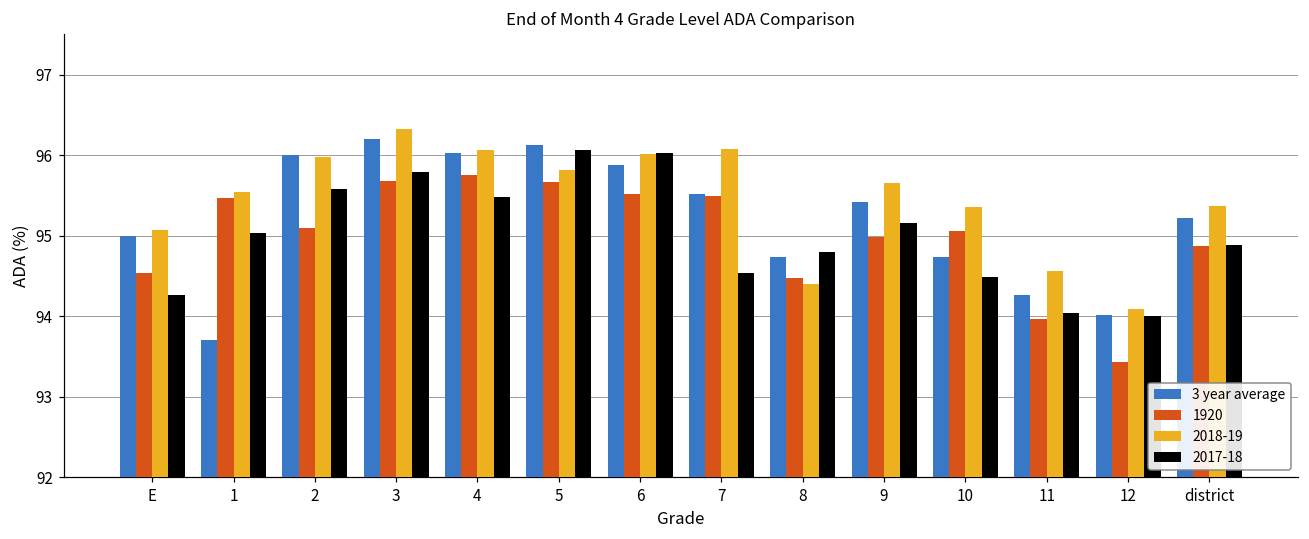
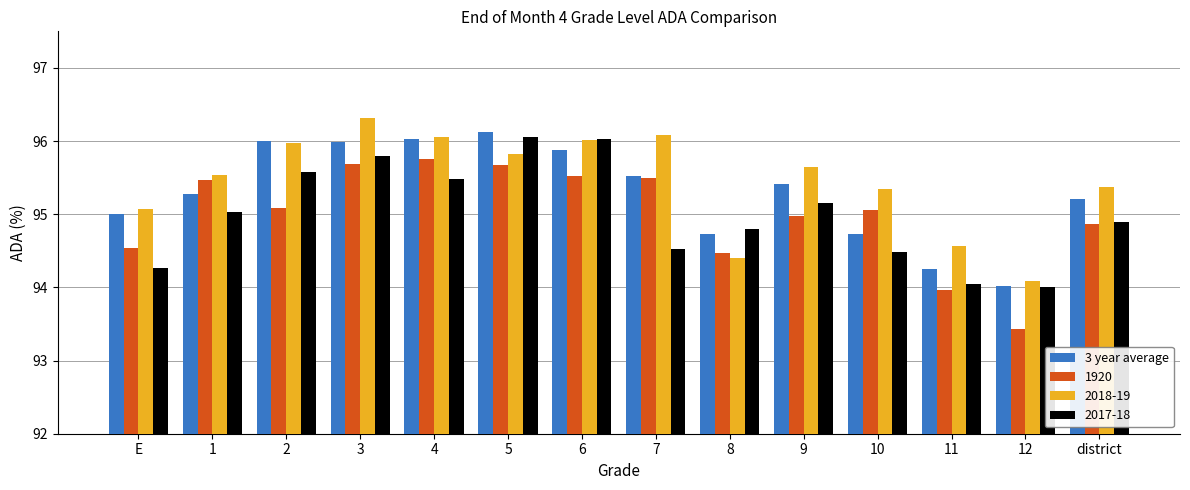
  {
    "3 year average": {
      "E": 95.0,
-     "1": 93.7,
+     "1": 95.3,
      "2": 96.0,
-     "3": 96.2,
+     "3": 96.0,
      "4": 96.0,
      "5": 96.1,
      "6": 95.9,
      "7": 95.5,
      "8": 94.7,
      "9": 95.4,
      "10": 94.7,
      "11": 94.3,
      "12": 94.0,
      "district": 95.2
    },
    "1920": {
      "E": 94.5,
      "1": 95.5,
      "2": 95.1,
      "3": 95.7,
      "4": 95.8,
      "5": 95.7,
      "6": 95.5,
      "7": 95.5,
      "8": 94.5,
      "9": 95.0,
      "10": 95.1,
      "11": 94.0,
      "12": 93.4,
      "district": 94.9
    },
    "2018-19": {
      "E": 95.1,
      "1": 95.5,
      "2": 96.0,
      "3": 96.3,
      "4": 96.1,
      "5": 95.8,
      "6": 96.0,
      "7": 96.1,
      "8": 94.4,
      "9": 95.7,
      "10": 95.4,
      "11": 94.6,
      "12": 94.1,
      "district": 95.4
    },
    "2017-18": {
      "E": 94.3,
      "1": 95.0,
      "2": 95.6,
      "3": 95.8,
      "4": 95.5,
      "5": 96.1,
      "6": 96.0,
      "7": 94.5,
      "8": 94.8,
      "9": 95.2,
      "10": 94.5,
      "11": 94.0,
      "12": 94.0,
      "district": 94.9
    }
  }
